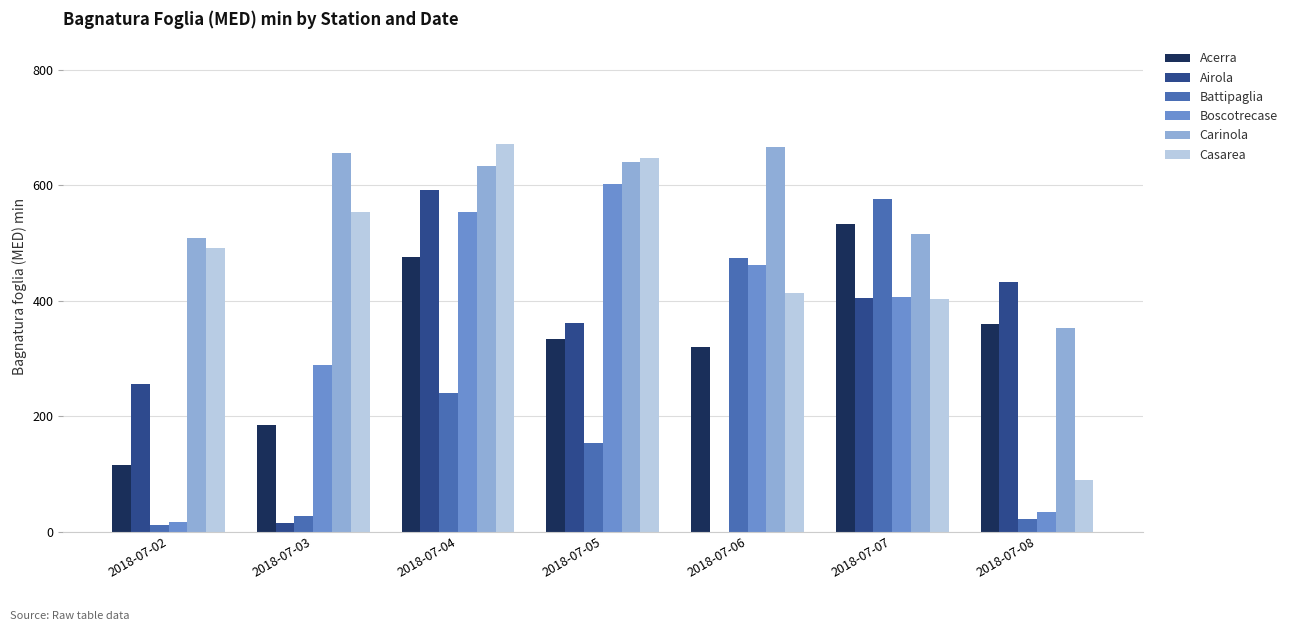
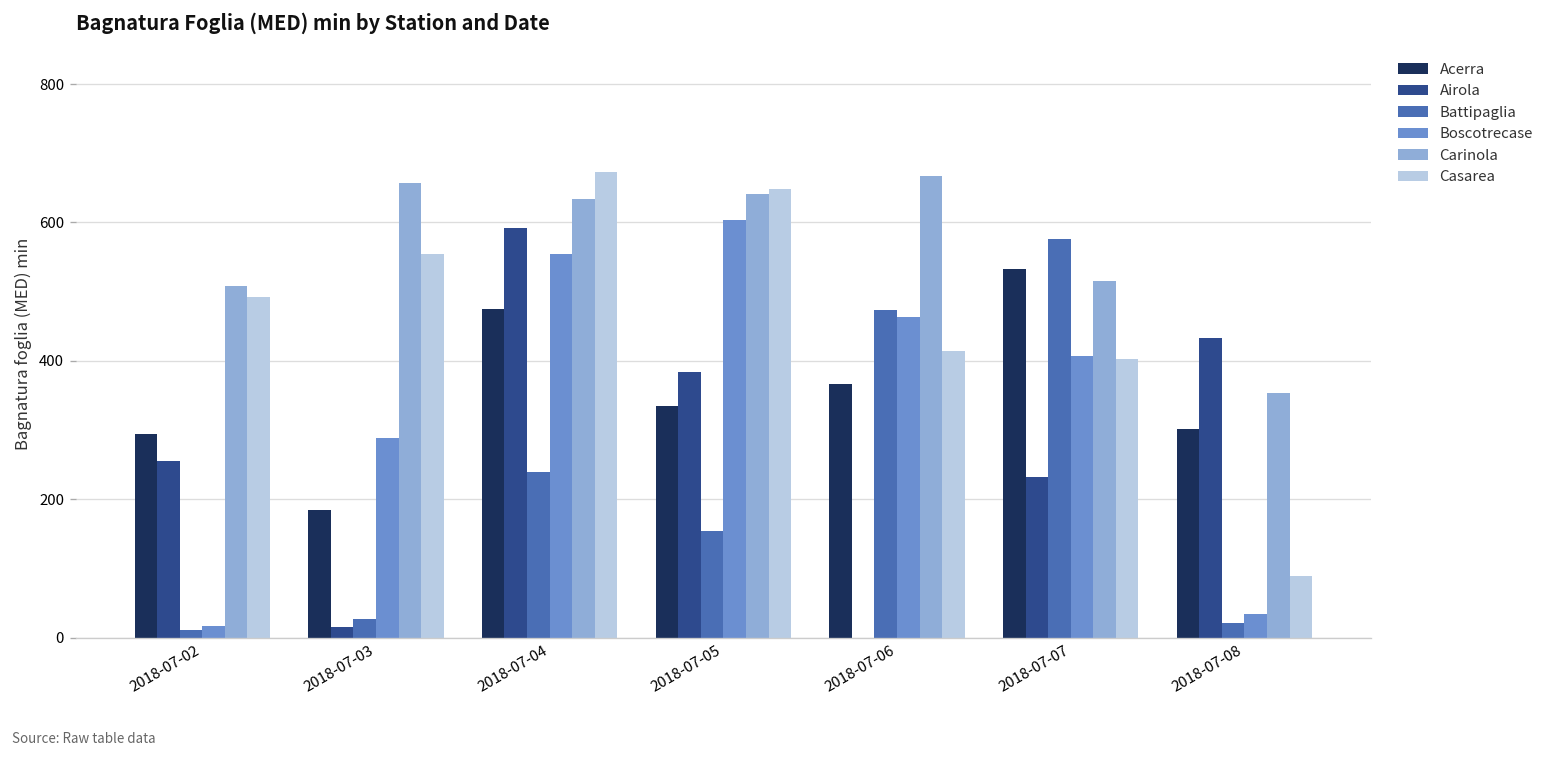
  {
    "Acerra": {
-     "2018-07-02": 120,
+     "2018-07-02": 290,
      "2018-07-03": 180,
      "2018-07-04": 480,
      "2018-07-05": 330,
-     "2018-07-06": 320,
+     "2018-07-06": 370,
      "2018-07-07": 530,
-     "2018-07-08": 360
+     "2018-07-08": 300
    },
    "Airola": {
      "2018-07-02": 260,
      "2018-07-03": 10,
      "2018-07-04": 590,
-     "2018-07-05": 360,
+     "2018-07-05": 380,
      "2018-07-06": 0,
-     "2018-07-07": 400,
+     "2018-07-07": 230,
      "2018-07-08": 430
    }
  }
